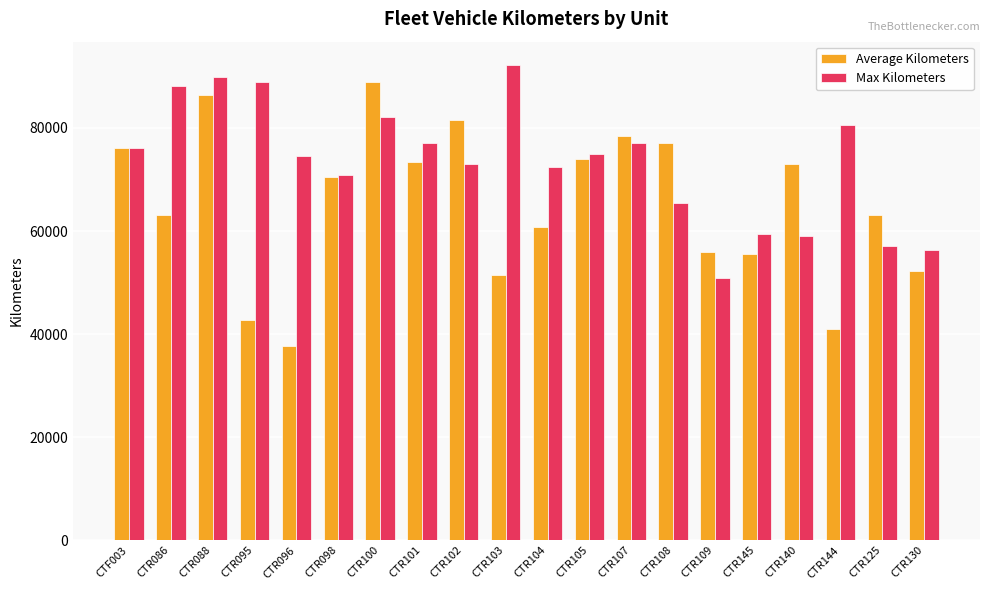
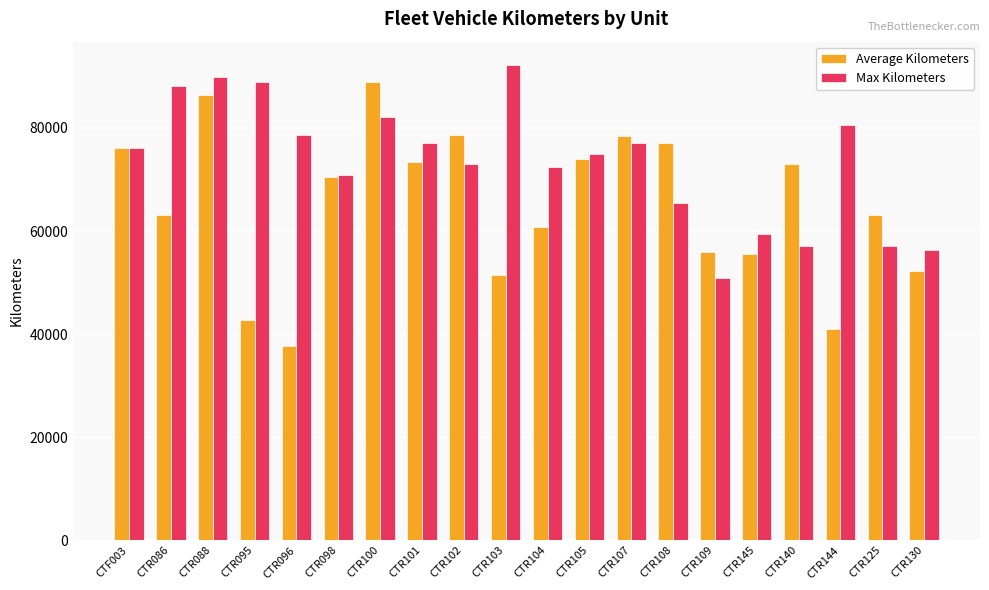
  {
    "Average Kilometers": {
      "CTF003": 76000,
      "CTR086": 63000,
      "CTR088": 86000,
      "CTR095": 43000,
      "CTR096": 38000,
      "CTR098": 70000,
      "CTR100": 89000,
      "CTR101": 73000,
-     "CTR102": 82000,
+     "CTR102": 79000,
      "CTR103": 51000,
      "CTR104": 61000,
      "CTR105": 74000,
      "CTR107": 78000,
      "CTR108": 77000,
      "CTR109": 56000,
      "CTR145": 56000,
      "CTR140": 73000,
      "CTR144": 41000,
      "CTR125": 63000,
      "CTR130": 52000
    },
    "Max Kilometers": {
      "CTF003": 76000,
      "CTR086": 88000,
      "CTR088": 90000,
      "CTR095": 89000,
-     "CTR096": 75000,
+     "CTR096": 79000,
      "CTR098": 71000,
      "CTR100": 82000,
      "CTR101": 77000,
      "CTR102": 73000,
      "CTR103": 92000,
      "CTR104": 72000,
      "CTR105": 75000,
      "CTR107": 77000,
      "CTR108": 66000,
      "CTR109": 51000,
      "CTR145": 59000,
-     "CTR140": 59000,
+     "CTR140": 57000,
      "CTR144": 81000,
      "CTR125": 57000,
      "CTR130": 56000
    }
  }
